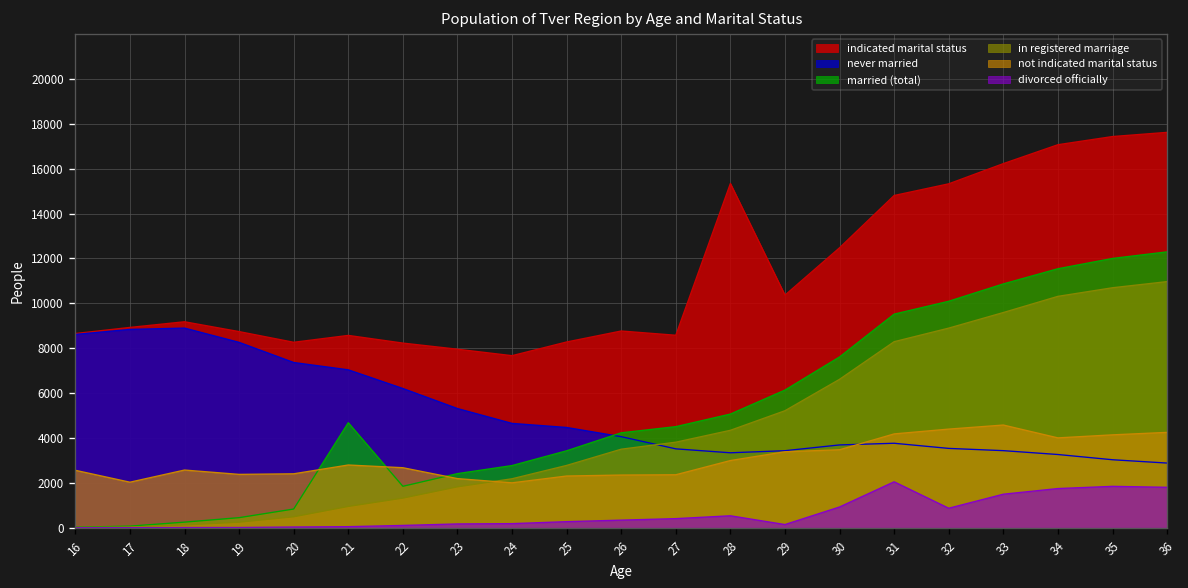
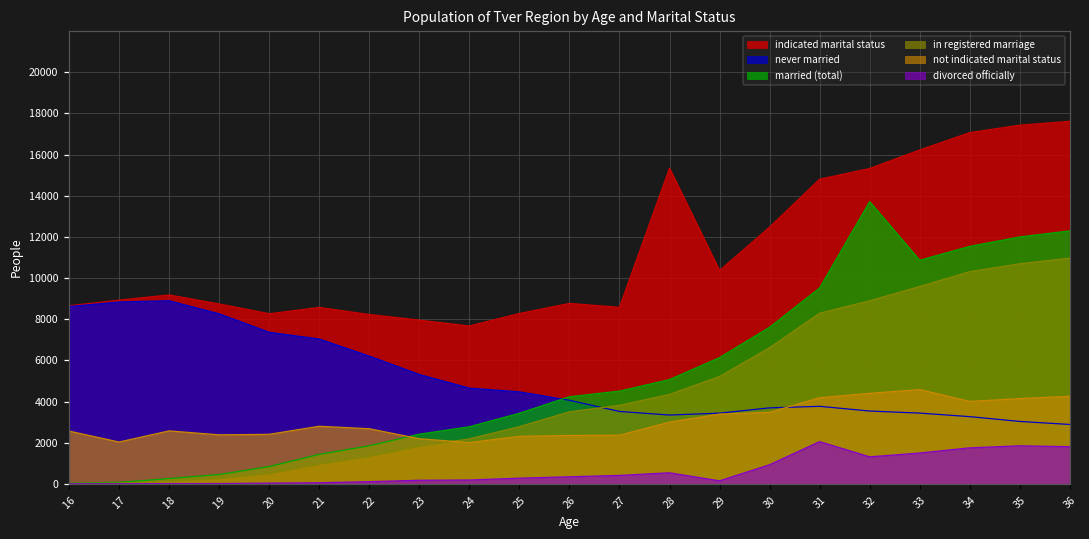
  {
    "indicated marital status": {
      "18": 9200,
      "19": 8700,
      "20": 8300,
      "21": 8600,
      "22": 8200,
      "23": 8000,
      "24": 7700,
      "25": 8300,
      "26": 8800,
      "27": 8600,
      "28": 15300,
      "29": 10400,
      "30": 12500,
      "31": 14800,
      "32": 15300,
      "33": 16200,
      "34": 17100,
      "35": 17400,
      "36": 17600
    },
    "never married": {
      "18": 8900,
      "19": 8300,
      "20": 7400,
      "21": 7000,
      "22": 6200,
      "23": 5300,
      "24": 4700,
      "25": 4500,
      "26": 4100,
      "27": 3500,
      "28": 3300,
      "30": 3700,
      "31": 3800,
      "32": 3500,
      "33": 3400,
      "34": 3300,
      "35": 3000,
      "36": 2900
    },
    "married (total)": {
      "19": 500,
      "20": 800,
-     "21": 4700,
+     "21": 1400,
      "22": 1900,
      "23": 2400,
      "24": 2800,
      "25": 3400,
      "26": 4200,
      "27": 4500,
      "28": 5100,
      "29": 6100,
      "30": 7600,
      "31": 9500,
-     "32": 10100,
+     "32": 13700,
      "33": 10900,
      "34": 11500,
      "35": 12000,
      "36": 12300
    },
    "divorced officially": {
      "19": 0,
      "20": 0,
      "21": 100,
      "22": 100,
      "23": 200,
      "24": 200,
      "25": 300,
      "26": 300,
      "27": 400,
      "28": 500,
      "29": 100,
      "30": 900,
      "31": 2100,
-     "32": 900,
+     "32": 1300,
      "33": 1500,
      "34": 1800,
      "35": 1800,
      "36": 1800
    }
  }
